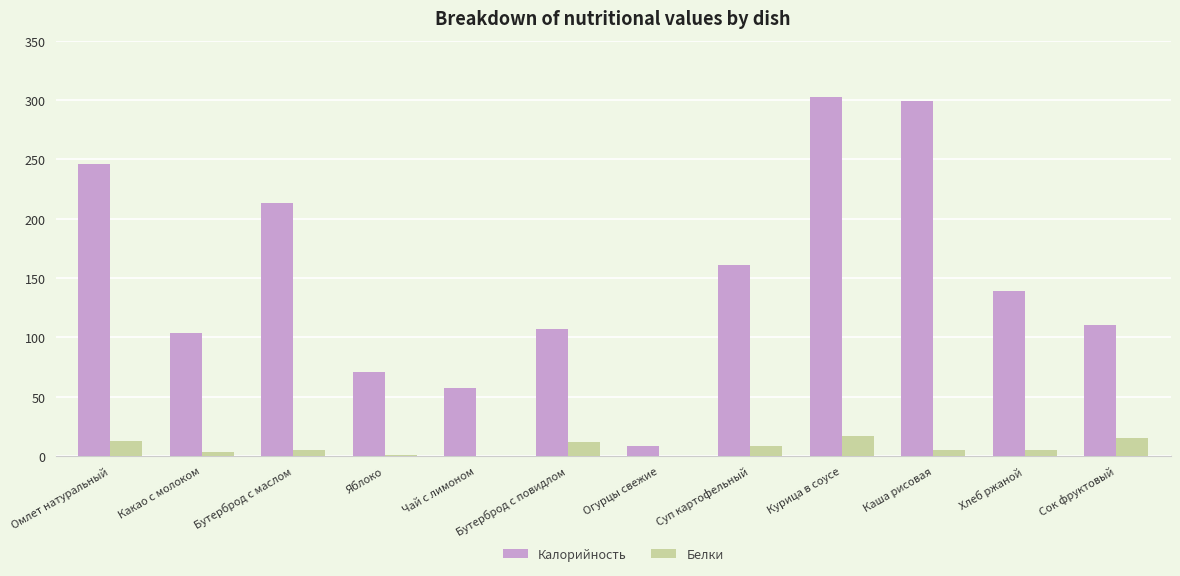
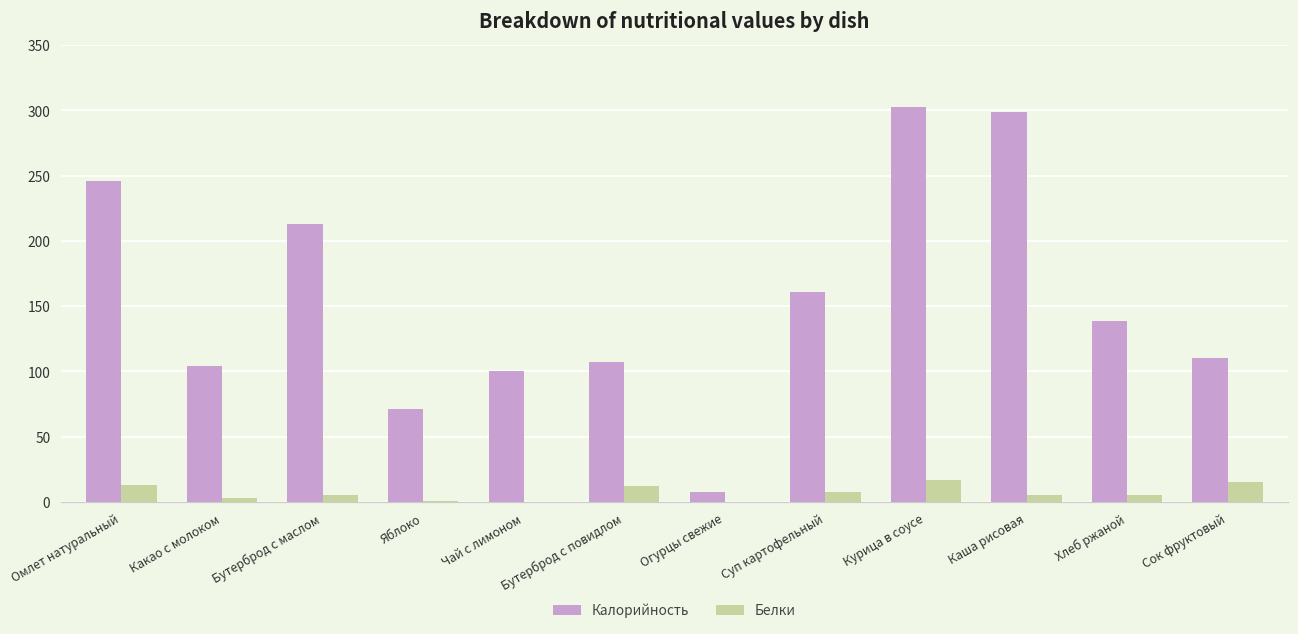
  {
    "Калорийность": {
      "Омлет натуральный": 246,
      "Какао с молоком": 104,
      "Бутерброд с маслом": 213,
      "Яблоко": 71,
-     "Чай с лимоном": 57,
+     "Чай с лимоном": 100,
      "Бутерброд с повидлом": 107,
      "Огурцы свежие": 8,
      "Суп картофельный": 161,
      "Курица в соусе": 303,
      "Каша рисовая": 299,
      "Хлеб ржаной": 139,
      "Сок фруктовый": 110
    },
    "Белки": {
      "Омлет натуральный": 13,
      "Какао с молоком": 3,
      "Бутерброд с маслом": 5,
      "Чай с лимоном": 0,
      "Бутерброд с повидлом": 12,
      "Огурцы свежие": 0,
      "Суп картофельный": 8,
      "Курица в соусе": 17,
      "Каша рисовая": 5,
      "Хлеб ржаной": 5,
      "Сок фруктовый": 15
    }
  }
